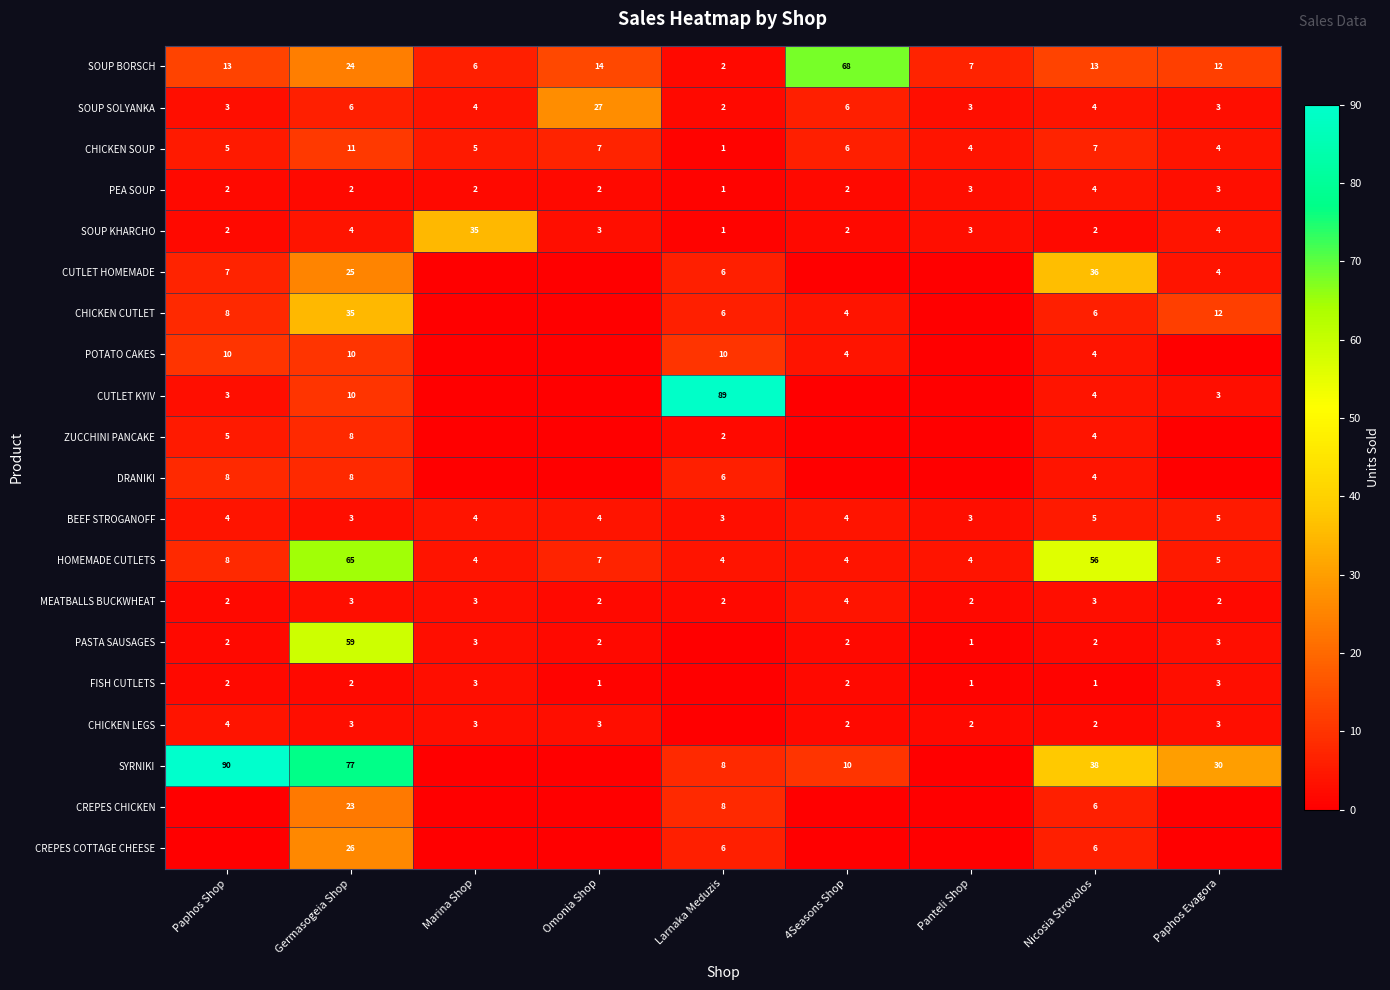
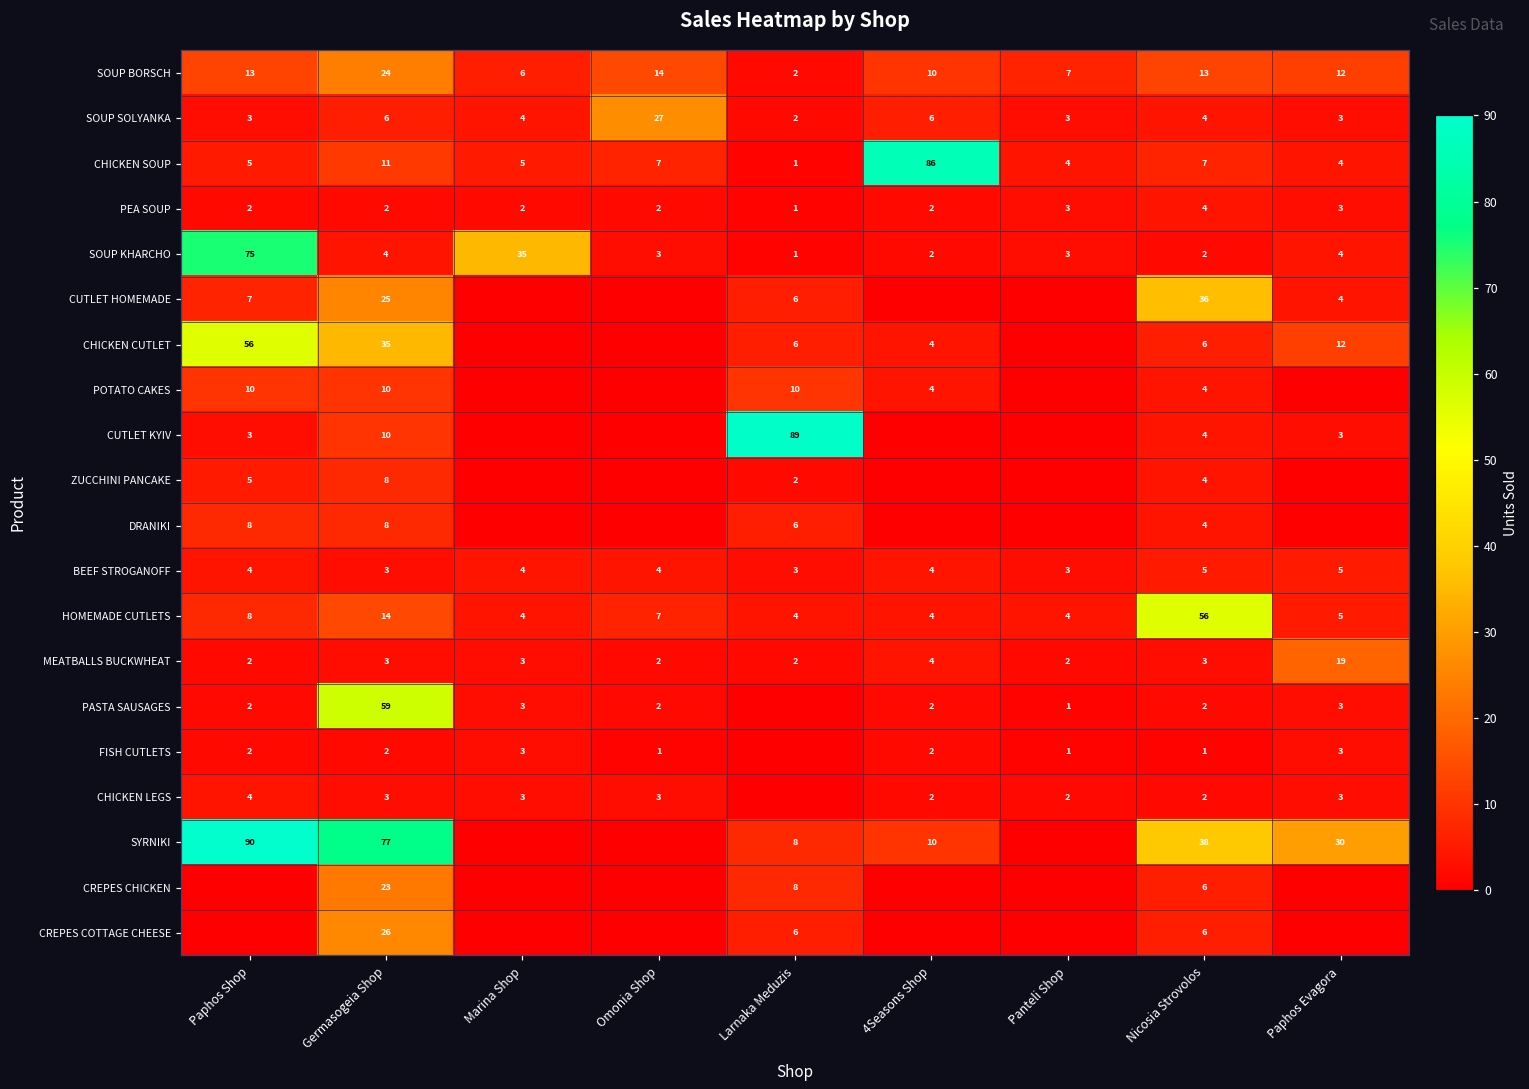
  {
    "SOUP BORSCH": {
      "Paphos Shop": 13,
      "Germasogeia Shop": 24,
      "Marina Shop": 6,
      "Omonia Shop": 14,
      "Larnaka Meduzis": 2,
-     "4Seasons Shop": 68,
+     "4Seasons Shop": 10,
      "Panteli Shop": 7,
      "Nicosia Strovolos": 13,
      "Paphos Evagora": 12
    },
    "SOUP SOLYANKA": {
      "Paphos Shop": 3,
      "Germasogeia Shop": 6,
      "Marina Shop": 4,
      "Omonia Shop": 27,
      "Larnaka Meduzis": 2,
      "4Seasons Shop": 6,
      "Panteli Shop": 3,
      "Nicosia Strovolos": 4,
      "Paphos Evagora": 3
    },
    "CHICKEN SOUP": {
      "Paphos Shop": 5,
      "Germasogeia Shop": 11,
      "Marina Shop": 5,
      "Omonia Shop": 7,
      "Larnaka Meduzis": 1,
-     "4Seasons Shop": 6,
+     "4Seasons Shop": 86,
      "Panteli Shop": 4,
      "Nicosia Strovolos": 7,
      "Paphos Evagora": 4
    },
    "PEA SOUP": {
      "Paphos Shop": 2,
      "Germasogeia Shop": 2,
      "Marina Shop": 2,
      "Omonia Shop": 2,
      "Larnaka Meduzis": 1,
      "4Seasons Shop": 2,
      "Panteli Shop": 3,
      "Nicosia Strovolos": 4,
      "Paphos Evagora": 3
    },
    "SOUP KHARCHO": {
-     "Paphos Shop": 2,
+     "Paphos Shop": 75,
      "Germasogeia Shop": 4,
      "Marina Shop": 35,
      "Omonia Shop": 3,
      "Larnaka Meduzis": 1,
      "4Seasons Shop": 2,
      "Panteli Shop": 3,
      "Nicosia Strovolos": 2,
      "Paphos Evagora": 4
    },
    "CUTLET HOMEMADE": {
      "Paphos Shop": 7,
      "Germasogeia Shop": 25,
      "Larnaka Meduzis": 6,
      "Nicosia Strovolos": 36,
      "Paphos Evagora": 4
    },
    "CHICKEN CUTLET": {
-     "Paphos Shop": 8,
+     "Paphos Shop": 56,
      "Germasogeia Shop": 35,
      "Larnaka Meduzis": 6,
      "4Seasons Shop": 4,
      "Nicosia Strovolos": 6,
      "Paphos Evagora": 12
    },
    "POTATO CAKES": {
      "Paphos Shop": 10,
      "Germasogeia Shop": 10,
      "Larnaka Meduzis": 10,
      "4Seasons Shop": 4,
      "Nicosia Strovolos": 4
    },
    "CUTLET KYIV": {
      "Paphos Shop": 3,
      "Germasogeia Shop": 10,
      "Larnaka Meduzis": 89,
      "Nicosia Strovolos": 4,
      "Paphos Evagora": 3
    },
    "ZUCCHINI PANCAKE": {
      "Paphos Shop": 5,
      "Germasogeia Shop": 8,
      "Larnaka Meduzis": 2,
      "Nicosia Strovolos": 4
    },
    "DRANIKI": {
      "Paphos Shop": 8,
      "Germasogeia Shop": 8,
      "Larnaka Meduzis": 6,
      "Nicosia Strovolos": 4
    },
    "BEEF STROGANOFF": {
      "Paphos Shop": 4,
      "Germasogeia Shop": 3,
      "Marina Shop": 4,
      "Omonia Shop": 4,
      "Larnaka Meduzis": 3,
      "4Seasons Shop": 4,
      "Panteli Shop": 3,
      "Nicosia Strovolos": 5,
      "Paphos Evagora": 5
    },
    "HOMEMADE CUTLETS": {
      "Paphos Shop": 8,
-     "Germasogeia Shop": 65,
+     "Germasogeia Shop": 14,
      "Marina Shop": 4,
      "Omonia Shop": 7,
      "Larnaka Meduzis": 4,
      "4Seasons Shop": 4,
      "Panteli Shop": 4,
      "Nicosia Strovolos": 56,
      "Paphos Evagora": 5
    },
    "MEATBALLS BUCKWHEAT": {
      "Paphos Shop": 2,
      "Germasogeia Shop": 3,
      "Marina Shop": 3,
      "Omonia Shop": 2,
      "Larnaka Meduzis": 2,
      "4Seasons Shop": 4,
      "Panteli Shop": 2,
      "Nicosia Strovolos": 3,
-     "Paphos Evagora": 2
+     "Paphos Evagora": 19
    },
    "PASTA SAUSAGES": {
      "Paphos Shop": 2,
      "Germasogeia Shop": 59,
      "Marina Shop": 3,
      "Omonia Shop": 2,
      "4Seasons Shop": 2,
      "Panteli Shop": 1,
      "Nicosia Strovolos": 2,
      "Paphos Evagora": 3
    },
    "FISH CUTLETS": {
      "Paphos Shop": 2,
      "Germasogeia Shop": 2,
      "Marina Shop": 3,
      "Omonia Shop": 1,
      "4Seasons Shop": 2,
      "Panteli Shop": 1,
      "Nicosia Strovolos": 1,
      "Paphos Evagora": 3
    },
    "CHICKEN LEGS": {
      "Paphos Shop": 4,
      "Germasogeia Shop": 3,
      "Marina Shop": 3,
      "Omonia Shop": 3,
      "4Seasons Shop": 2,
      "Panteli Shop": 2,
      "Nicosia Strovolos": 2,
      "Paphos Evagora": 3
    },
    "SYRNIKI": {
      "Paphos Shop": 90,
      "Germasogeia Shop": 77,
      "Larnaka Meduzis": 8,
      "4Seasons Shop": 10,
      "Nicosia Strovolos": 38,
      "Paphos Evagora": 30
    },
    "CREPES CHICKEN": {
      "Germasogeia Shop": 23,
      "Larnaka Meduzis": 8,
      "Nicosia Strovolos": 6
    },
    "CREPES COTTAGE CHEESE": {
      "Germasogeia Shop": 26,
      "Larnaka Meduzis": 6,
      "Nicosia Strovolos": 6
    }
  }
